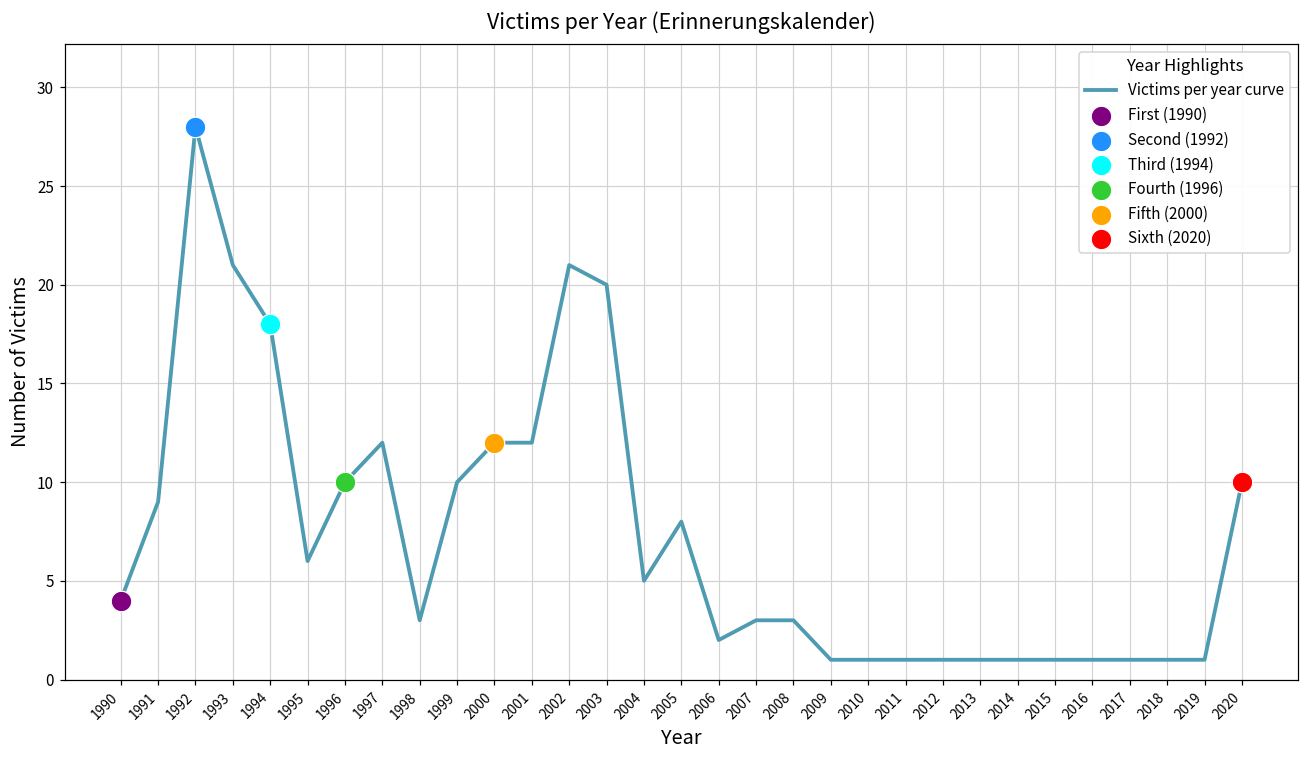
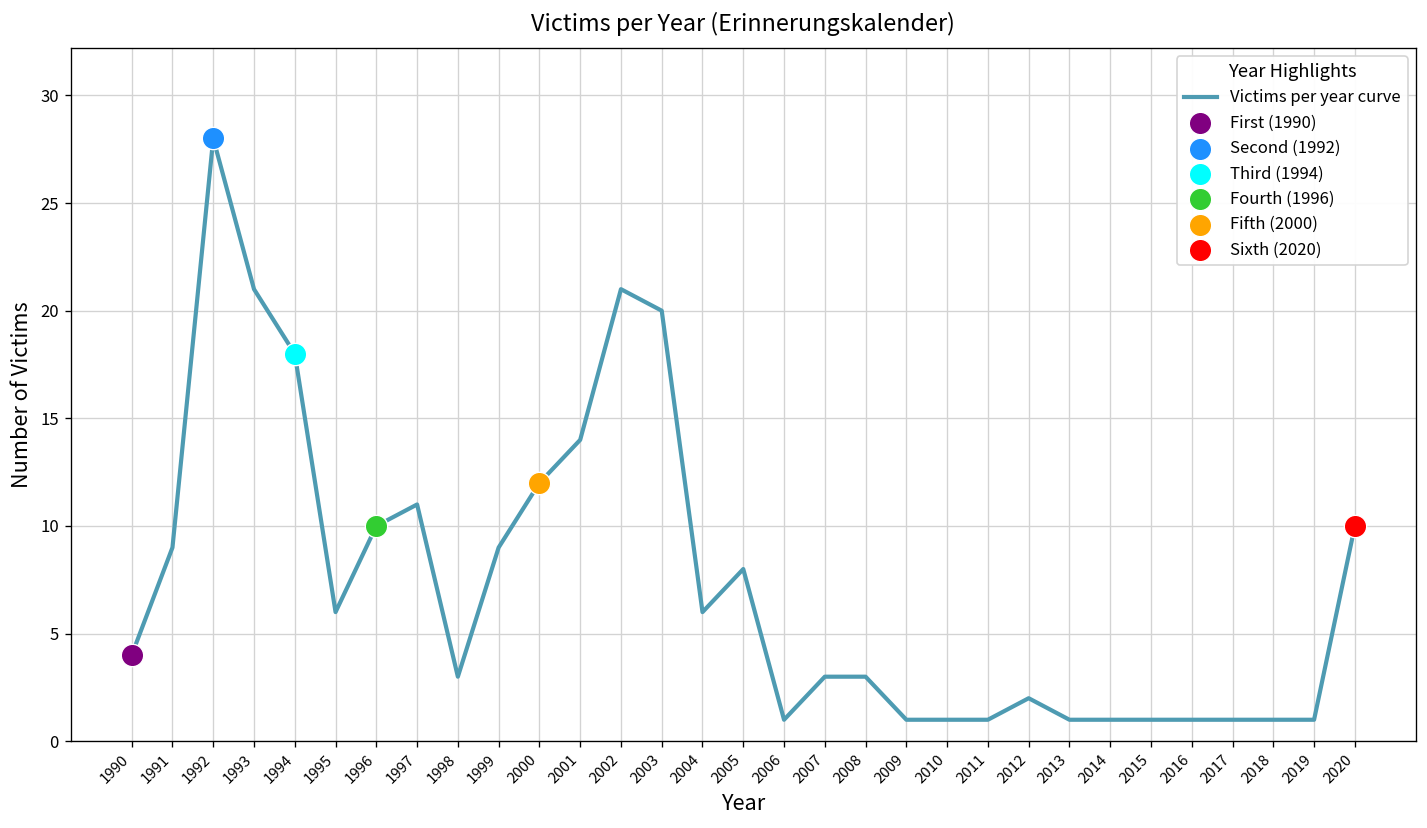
  {
    "Victims per year curve": {
      "1991": 9,
      "1993": 21,
      "1995": 6,
-     "1997": 12,
+     "1997": 11,
      "1998": 3,
-     "1999": 10,
-     "2001": 12,
+     "1999": 9,
+     "2001": 14,
      "2002": 21,
      "2003": 20,
-     "2004": 5,
+     "2004": 6,
      "2005": 8,
-     "2006": 2,
+     "2006": 1,
      "2007": 3,
      "2008": 3,
      "2009": 1,
      "2010": 1,
      "2011": 1,
-     "2012": 1,
+     "2012": 2,
      "2013": 1,
      "2014": 1,
      "2015": 1,
      "2016": 1,
      "2017": 1,
      "2018": 1,
      "2019": 1
    }
  }
